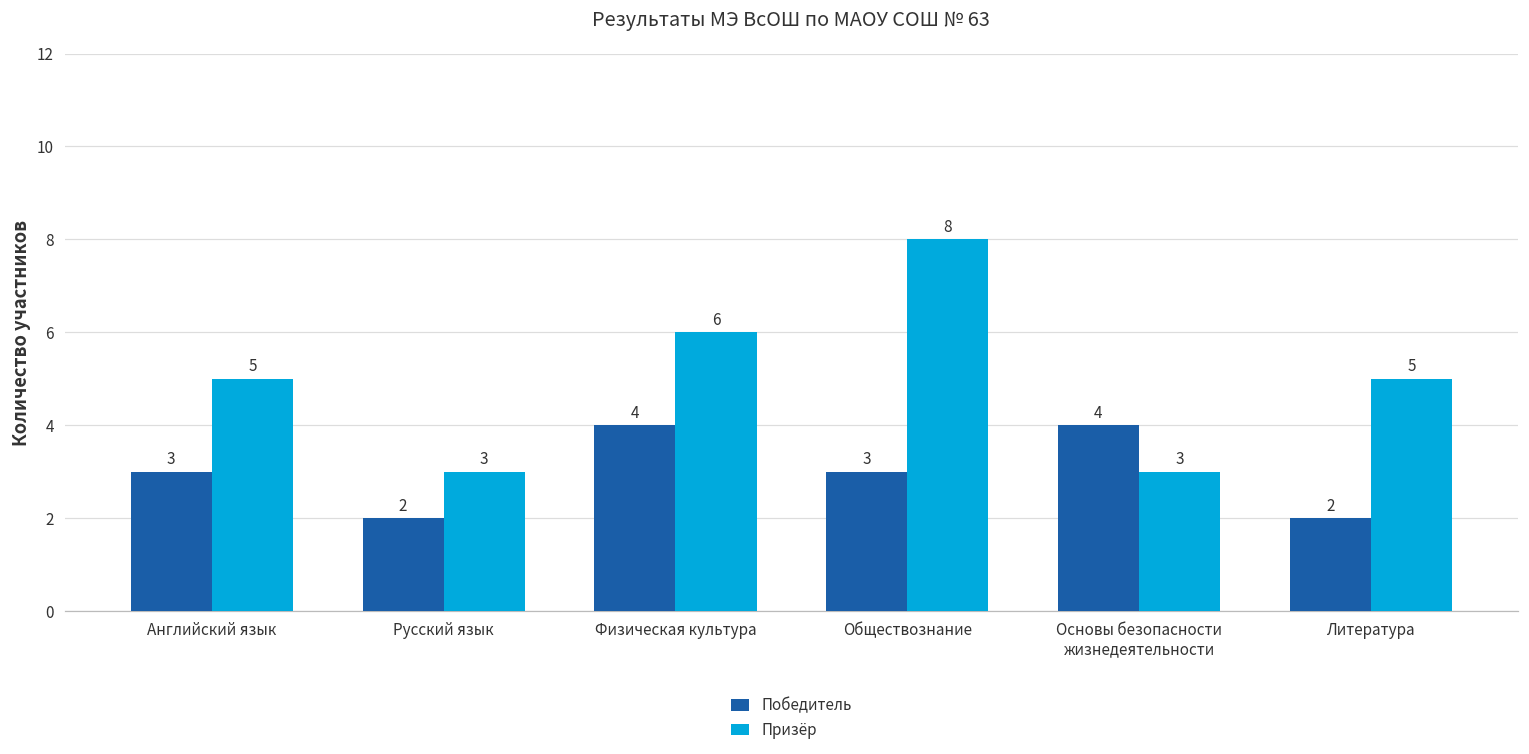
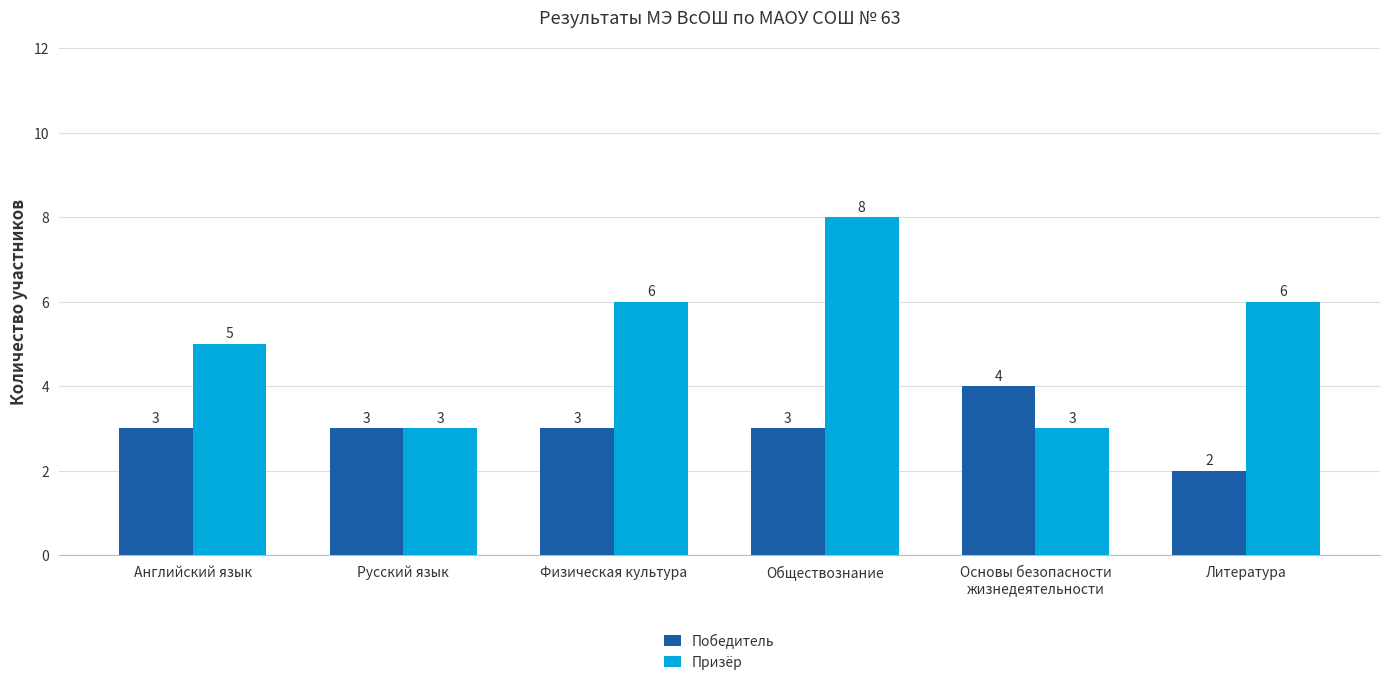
  {
    "Победитель": {
      "Английский язык": 3,
-     "Русский язык": 2,
-     "Физическая культура": 4,
+     "Русский язык": 3,
+     "Физическая культура": 3,
      "Обществознание": 3,
      "Основы безопасности жизнедеятельности": 4,
      "Литература": 2
    },
    "Призёр": {
      "Английский язык": 5,
      "Русский язык": 3,
      "Физическая культура": 6,
      "Обществознание": 8,
      "Основы безопасности жизнедеятельности": 3,
-     "Литература": 5
+     "Литература": 6
    }
  }
